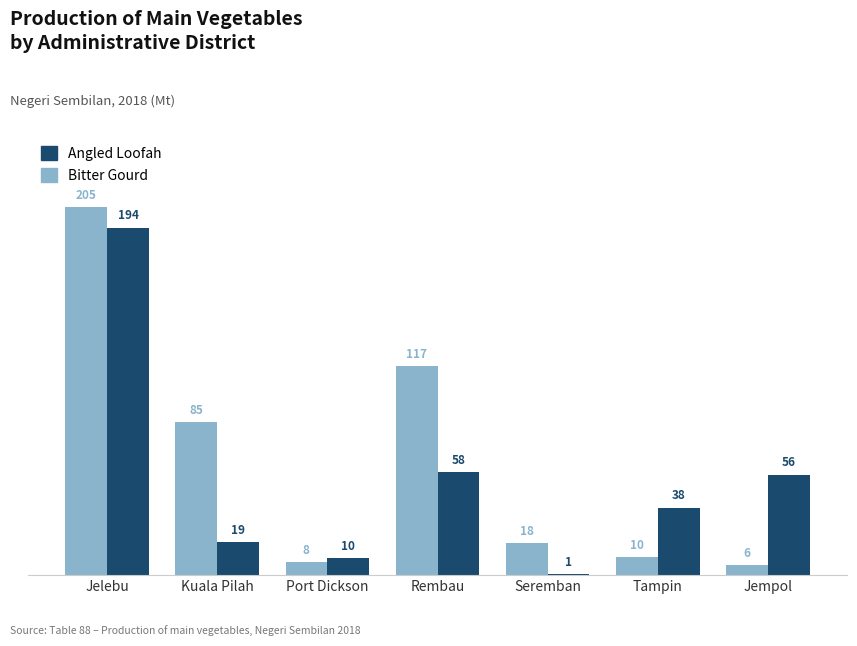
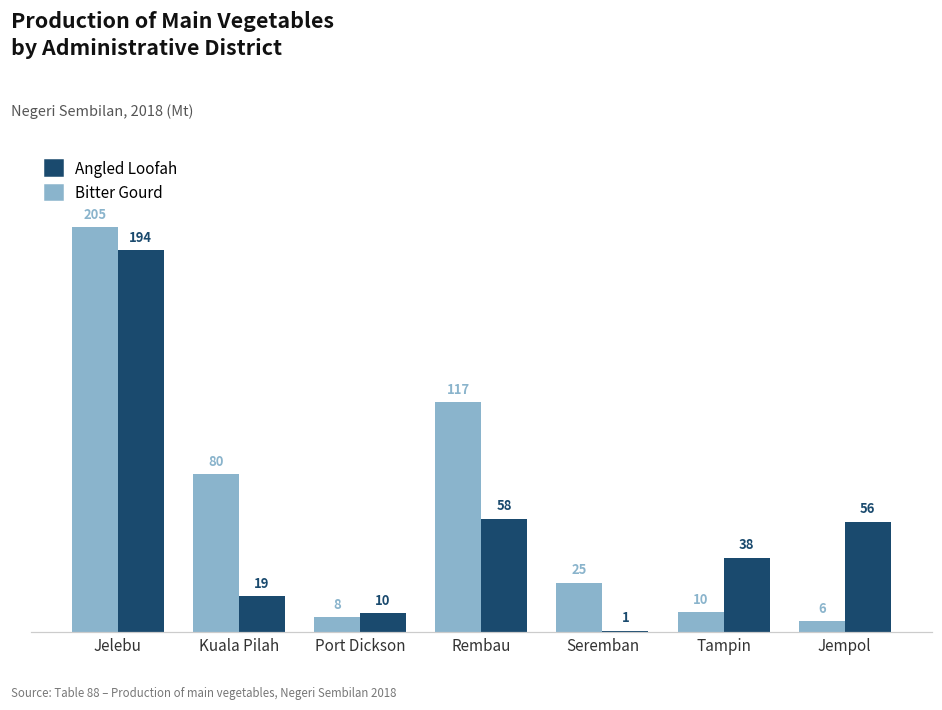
  {
    "Bitter Gourd": {
      "Jelebu": 205,
-     "Kuala Pilah": 85,
+     "Kuala Pilah": 80,
      "Port Dickson": 8,
      "Rembau": 117,
-     "Seremban": 18,
+     "Seremban": 25,
      "Tampin": 10,
      "Jempol": 6
    },
    "Angled Loofah": {
      "Jelebu": 194,
      "Kuala Pilah": 19,
      "Port Dickson": 10,
      "Rembau": 58,
      "Seremban": 1,
      "Tampin": 38,
      "Jempol": 56
    }
  }
